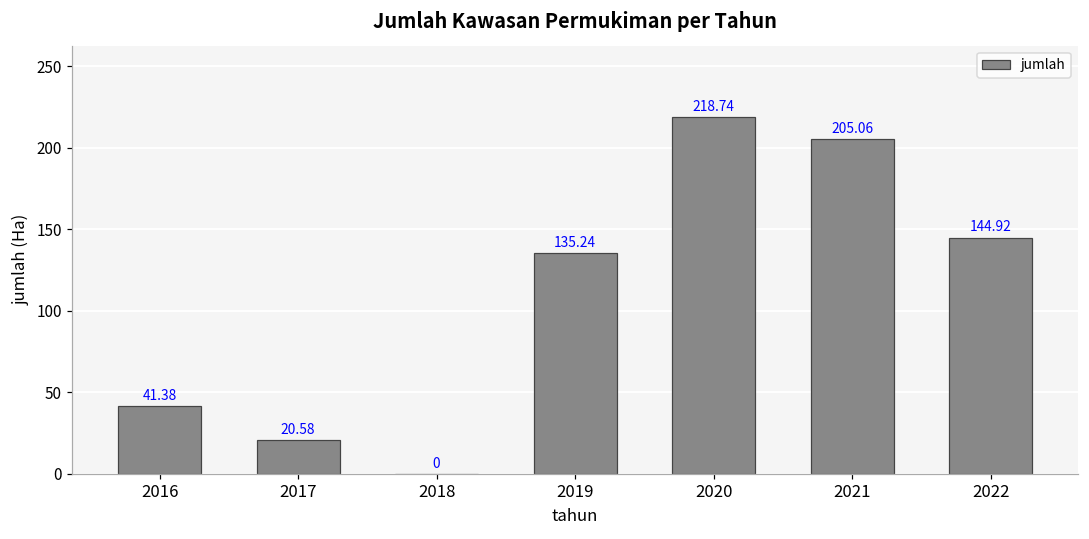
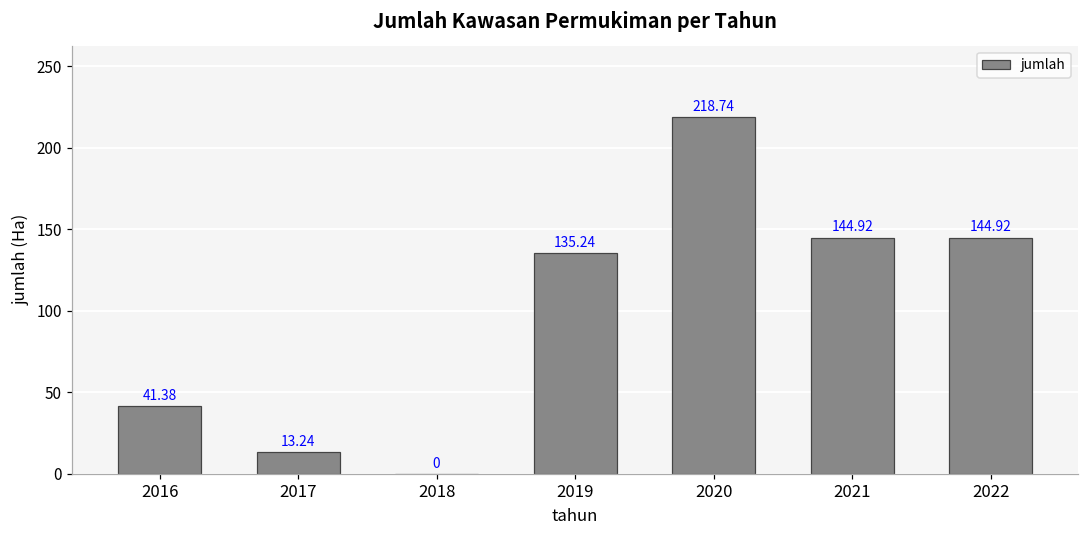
  {
    "2016": 41.38,
-   "2017": 20.58,
+   "2017": 13.24,
    "2018": 0,
    "2019": 135.24,
    "2020": 218.74,
-   "2021": 205.06,
+   "2021": 144.92,
    "2022": 144.92
  }
